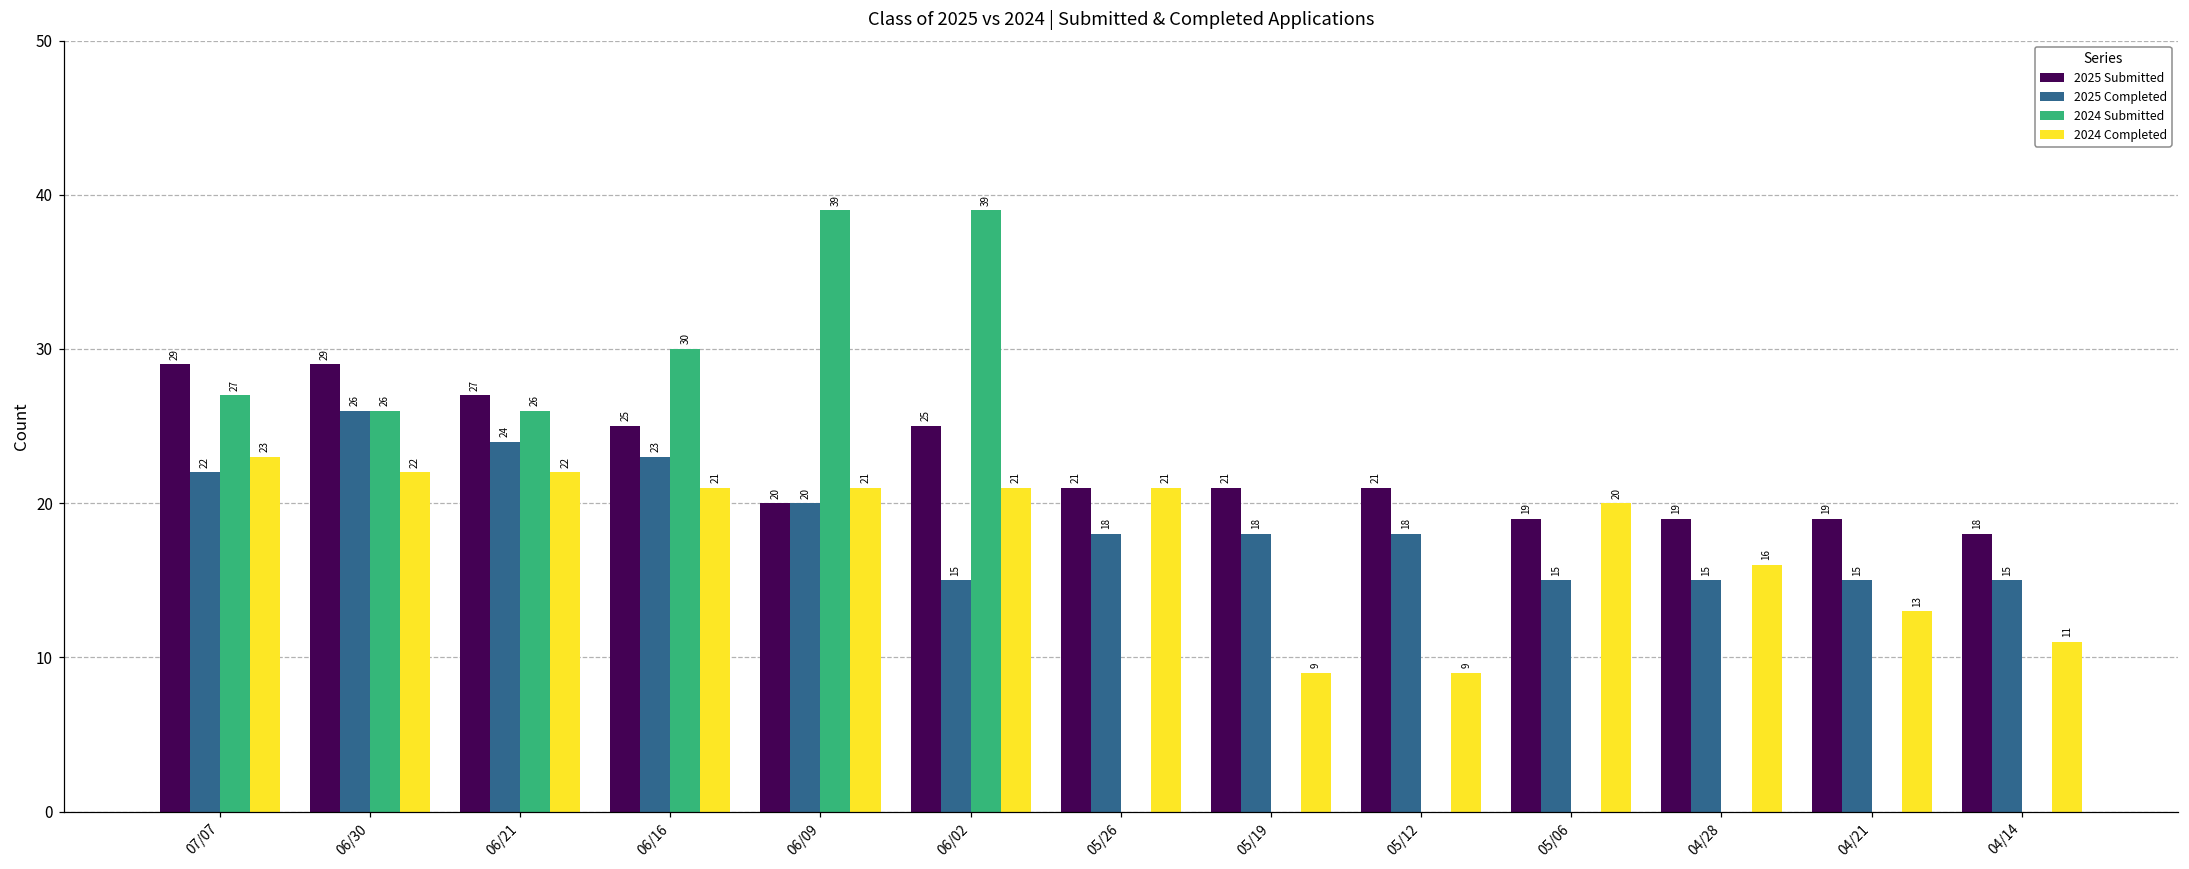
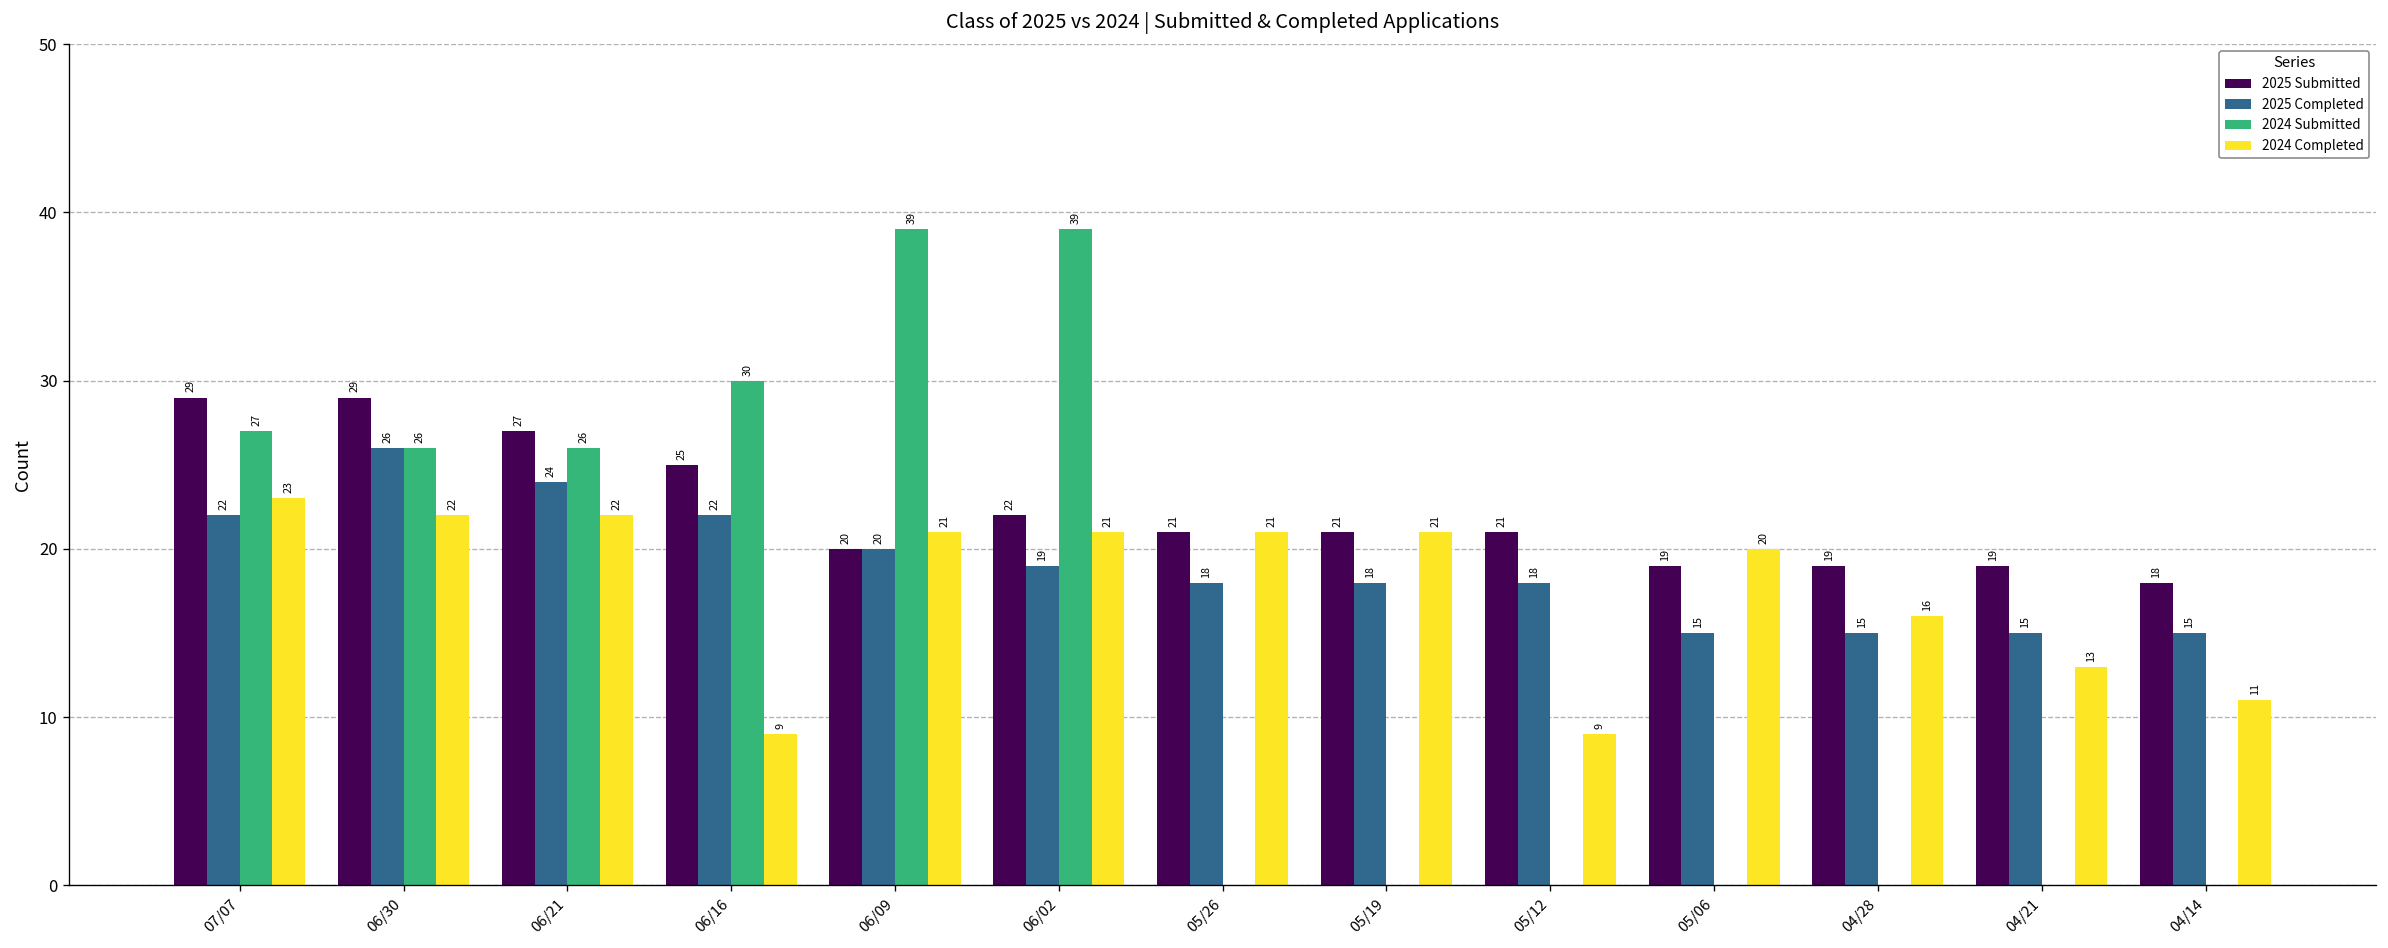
  {
    "2025 Submitted": {
      "07/07": 29,
      "06/30": 29,
      "06/21": 27,
      "06/16": 25,
      "06/09": 20,
-     "06/02": 25,
+     "06/02": 22,
      "05/26": 21,
      "05/19": 21,
      "05/12": 21,
      "05/06": 19,
      "04/28": 19,
      "04/21": 19,
      "04/14": 18
    },
    "2025 Completed": {
      "07/07": 22,
      "06/30": 26,
      "06/21": 24,
-     "06/16": 23,
+     "06/16": 22,
      "06/09": 20,
-     "06/02": 15,
+     "06/02": 19,
      "05/26": 18,
      "05/19": 18,
      "05/12": 18,
      "05/06": 15,
      "04/28": 15,
      "04/21": 15,
      "04/14": 15
    },
    "2024 Submitted": {
      "07/07": 27,
      "06/30": 26,
      "06/21": 26,
      "06/16": 30,
      "06/09": 39,
      "06/02": 39
    },
    "2024 Completed": {
      "07/07": 23,
      "06/30": 22,
      "06/21": 22,
-     "06/16": 21,
+     "06/16": 9,
      "06/09": 21,
      "06/02": 21,
      "05/26": 21,
-     "05/19": 9,
+     "05/19": 21,
      "05/12": 9,
      "05/06": 20,
      "04/28": 16,
      "04/21": 13,
      "04/14": 11
    }
  }
